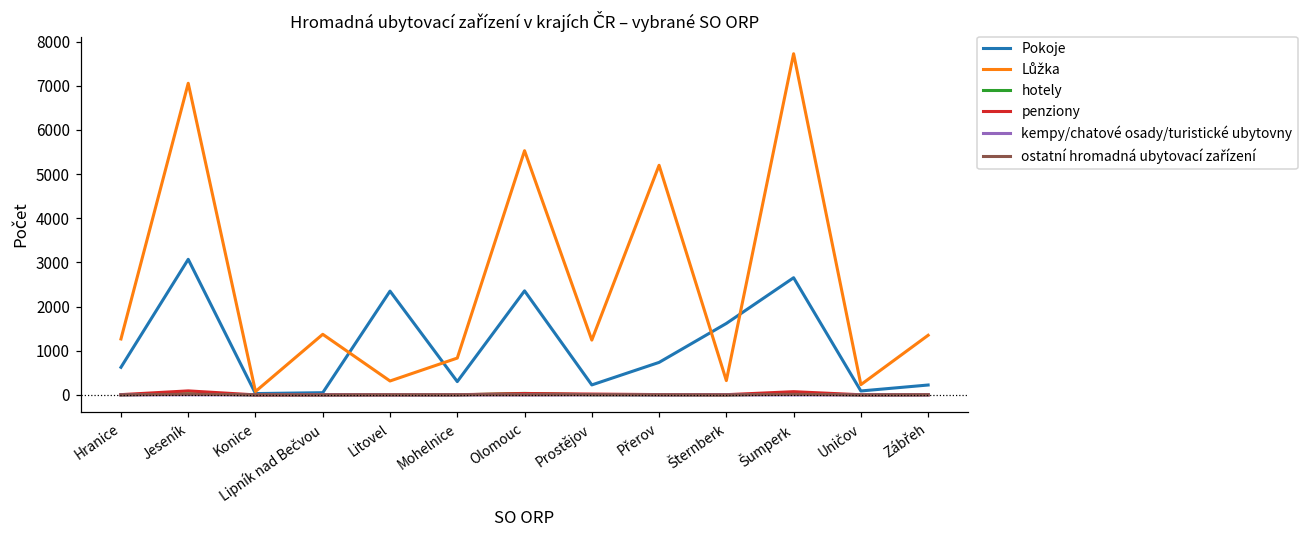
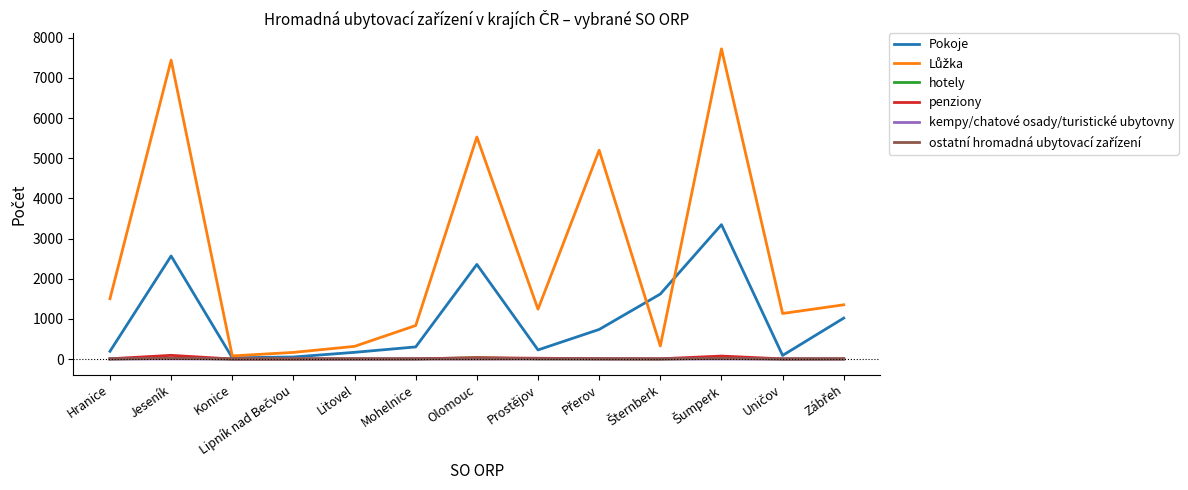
  {
    "Pokoje": {
-     "Hranice": 600,
-     "Jeseník": 3100,
-     "Litovel": 2400,
+     "Hranice": 200,
+     "Jeseník": 2600,
+     "Litovel": 200,
      "Mohelnice": 300,
      "Olomouc": 2400,
      "Prostějov": 200,
      "Přerov": 700,
      "Šternberk": 1600,
-     "Šumperk": 2700,
+     "Šumperk": 3300,
      "Uničov": 100,
-     "Zábřeh": 200
+     "Zábřeh": 1000
    },
    "Lůžka": {
-     "Hranice": 1300,
-     "Jeseník": 7100,
-     "Lipník nad Bečvou": 1400,
+     "Hranice": 1500,
+     "Jeseník": 7400,
+     "Lipník nad Bečvou": 200,
      "Litovel": 300,
      "Mohelnice": 800,
      "Olomouc": 5500,
      "Prostějov": 1200,
      "Přerov": 5200,
      "Šternberk": 300,
      "Šumperk": 7700,
-     "Uničov": 200,
+     "Uničov": 1100,
      "Zábřeh": 1400
    },
    "penziony": {
      "Jeseník": 100
    }
  }
